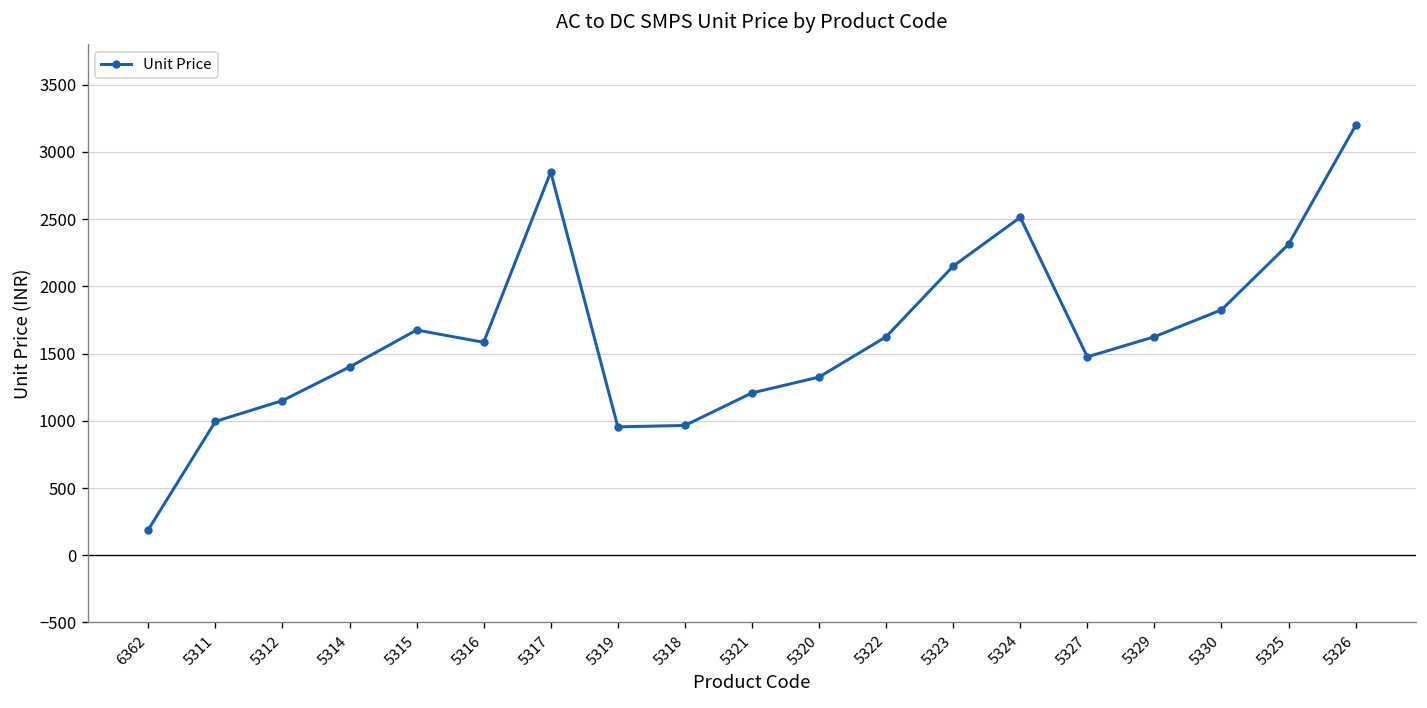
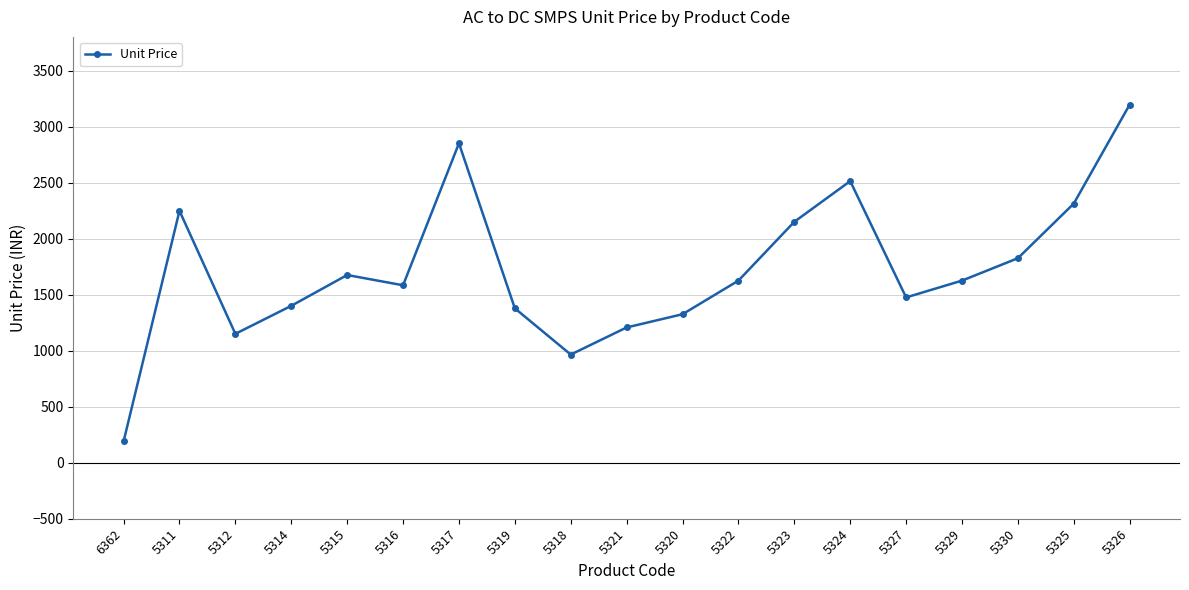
  {
    "6362": 190,
-   "5311": 1000,
+   "5311": 2250,
    "5312": 1150,
    "5314": 1400,
    "5315": 1680,
    "5316": 1580,
    "5317": 2850,
-   "5319": 960,
+   "5319": 1380,
    "5318": 970,
    "5321": 1210,
    "5320": 1330,
    "5322": 1630,
    "5323": 2150,
    "5324": 2510,
    "5327": 1480,
    "5329": 1630,
    "5330": 1830,
    "5325": 2310,
    "5326": 3200
  }
